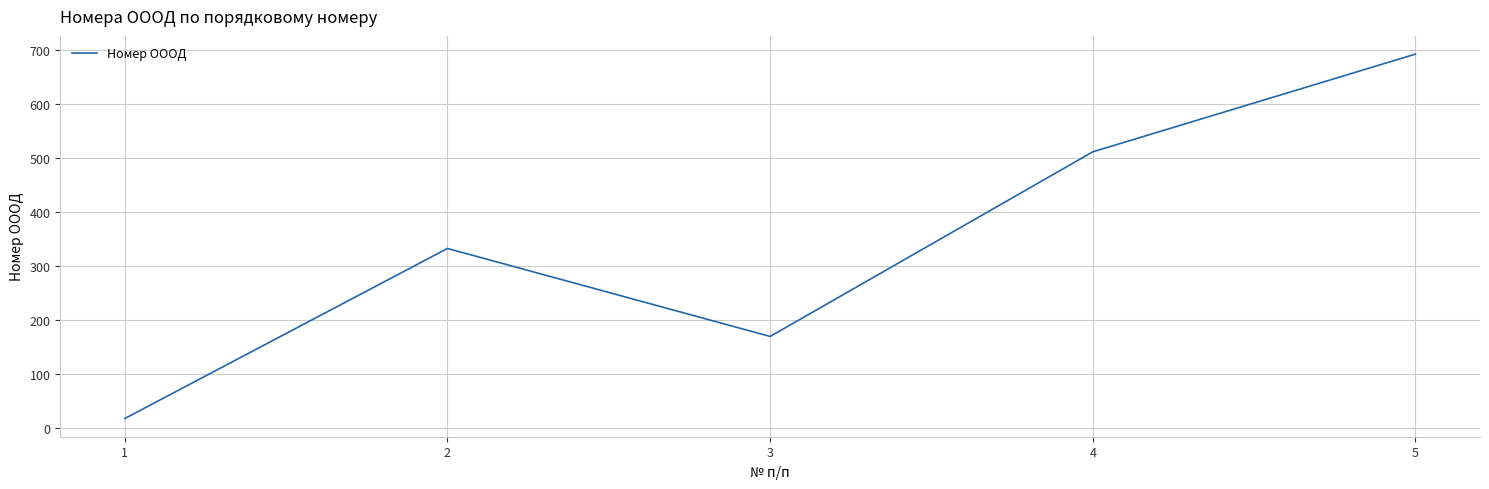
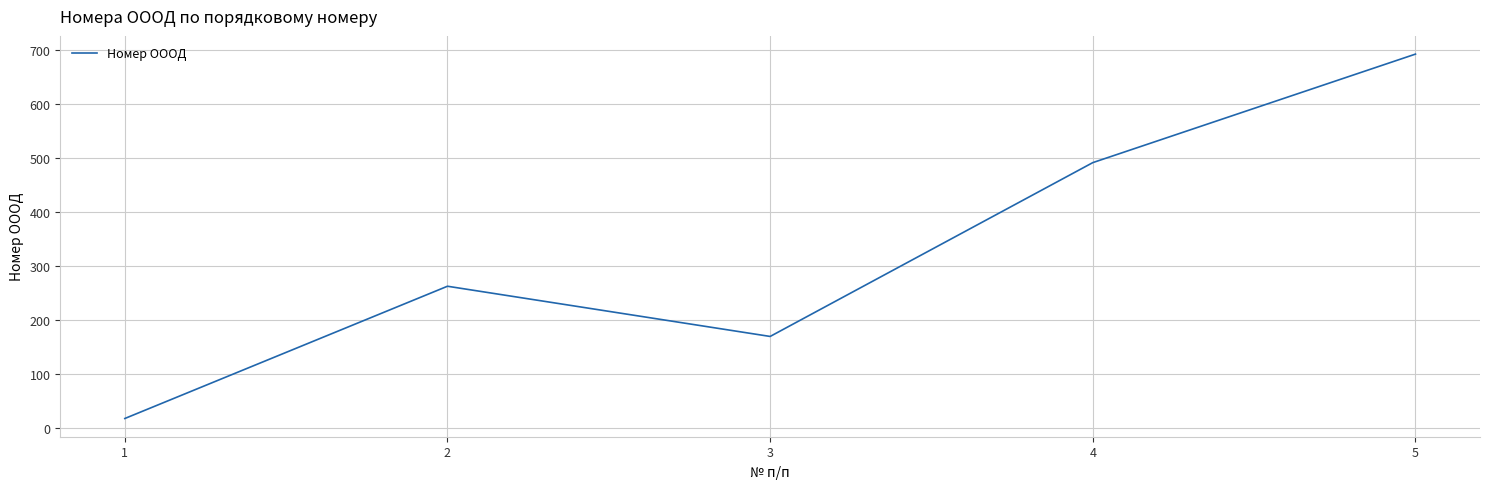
  {
    "1": 20,
-   "2": 330,
+   "2": 260,
    "3": 170,
-   "4": 510,
+   "4": 490,
    "5": 690
  }
